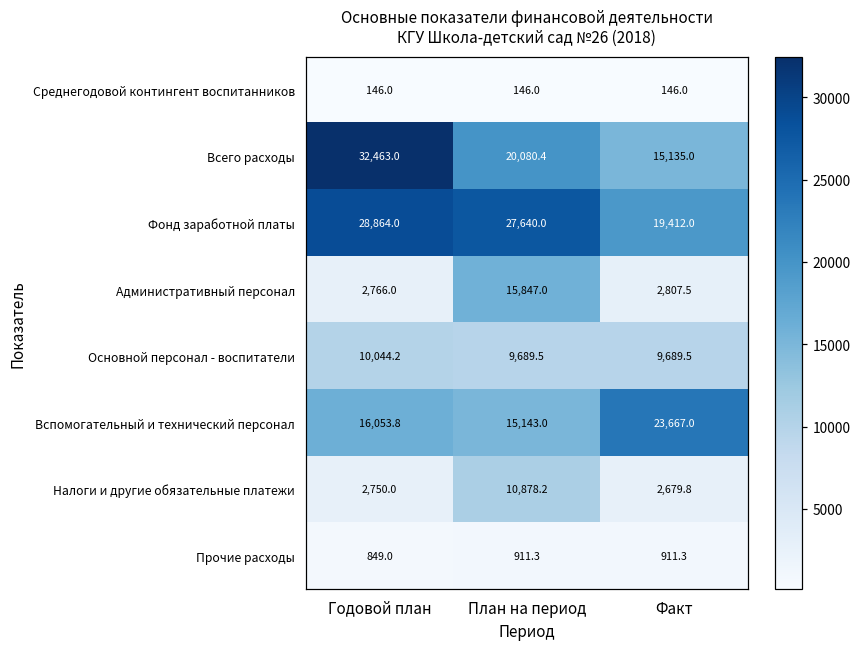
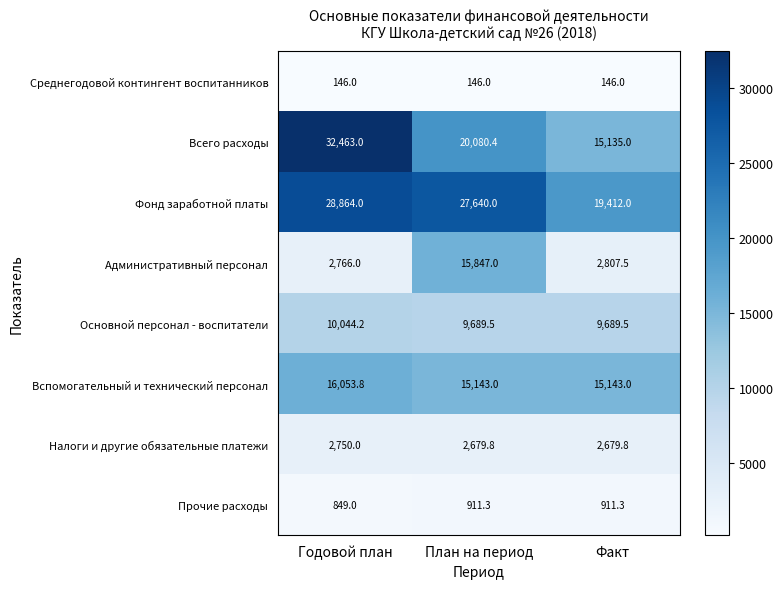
  {
    "Среднегодовой контингент воспитанников": {
      "Годовой план": "146.0",
      "План на период": "146.0",
      "Факт": "146.0"
    },
    "Всего расходы": {
      "Годовой план": "32,463.0",
      "План на период": "20,080.4",
      "Факт": "15,135.0"
    },
    "Фонд заработной платы": {
      "Годовой план": "28,864.0",
      "План на период": "27,640.0",
      "Факт": "19,412.0"
    },
    "Административный персонал": {
      "Годовой план": "2,766.0",
      "План на период": "15,847.0",
      "Факт": "2,807.5"
    },
    "Основной персонал - воспитатели": {
      "Годовой план": "10,044.2",
      "План на период": "9,689.5",
      "Факт": "9,689.5"
    },
    "Вспомогательный и технический персонал": {
      "Годовой план": "16,053.8",
      "План на период": "15,143.0",
-     "Факт": "23,667.0"
+     "Факт": "15,143.0"
    },
    "Налоги и другие обязательные платежи": {
      "Годовой план": "2,750.0",
-     "План на период": "10,878.2",
+     "План на период": "2,679.8",
      "Факт": "2,679.8"
    },
    "Прочие расходы": {
      "Годовой план": "849.0",
      "План на период": "911.3",
      "Факт": "911.3"
    }
  }
